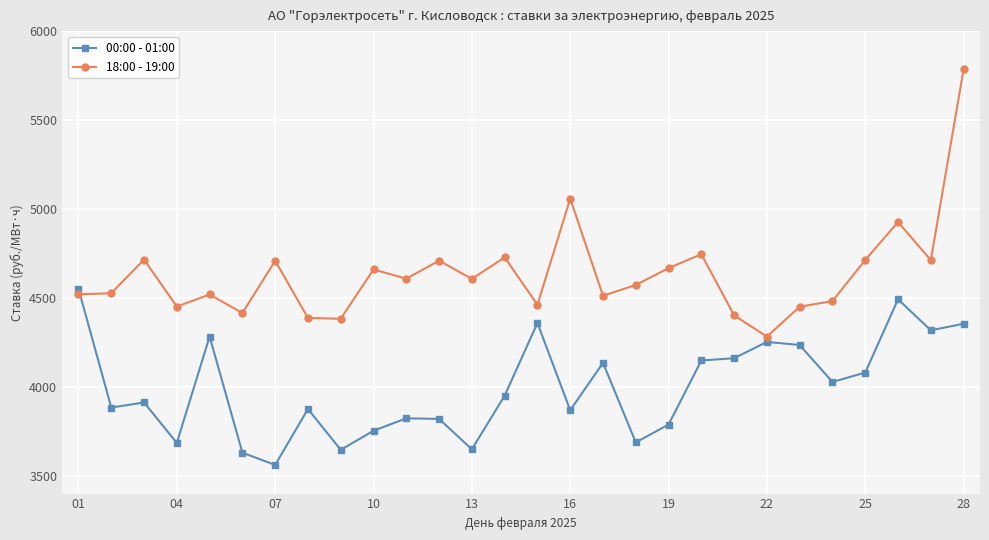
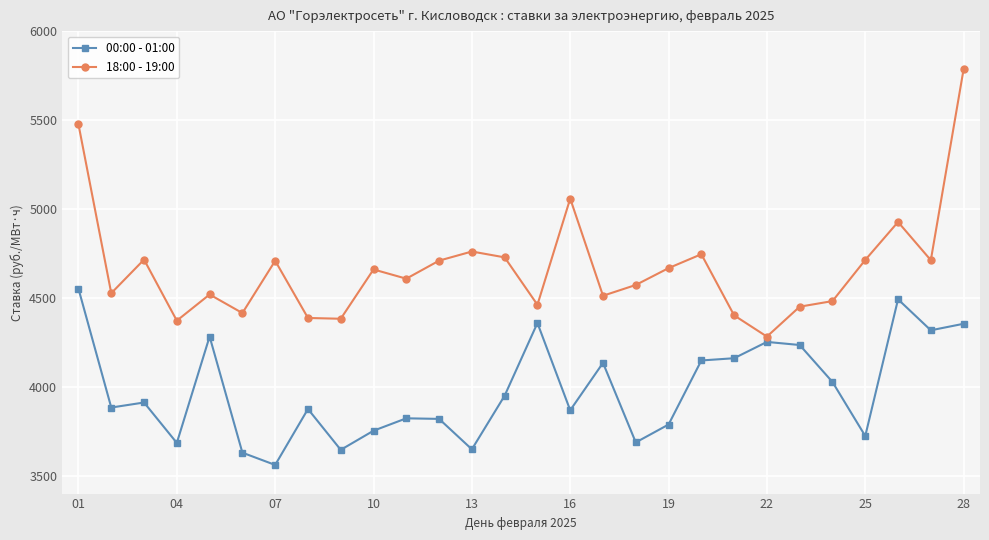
  {
    "00:00 - 01:00": {
      "01": 4550,
      "04": 3680,
      "07": 3560,
      "10": 3750,
      "13": 3650,
      "16": 3870,
      "19": 3790,
      "22": 4250,
-     "25": 4080,
+     "25": 3720,
      "28": 4350
    },
    "18:00 - 19:00": {
-     "01": 4520,
-     "04": 4450,
+     "01": 5480,
+     "04": 4370,
      "07": 4710,
      "10": 4660,
-     "13": 4610,
+     "13": 4760,
      "16": 5060,
      "19": 4670,
      "22": 4280,
      "25": 4710,
      "28": 5790
    }
  }
